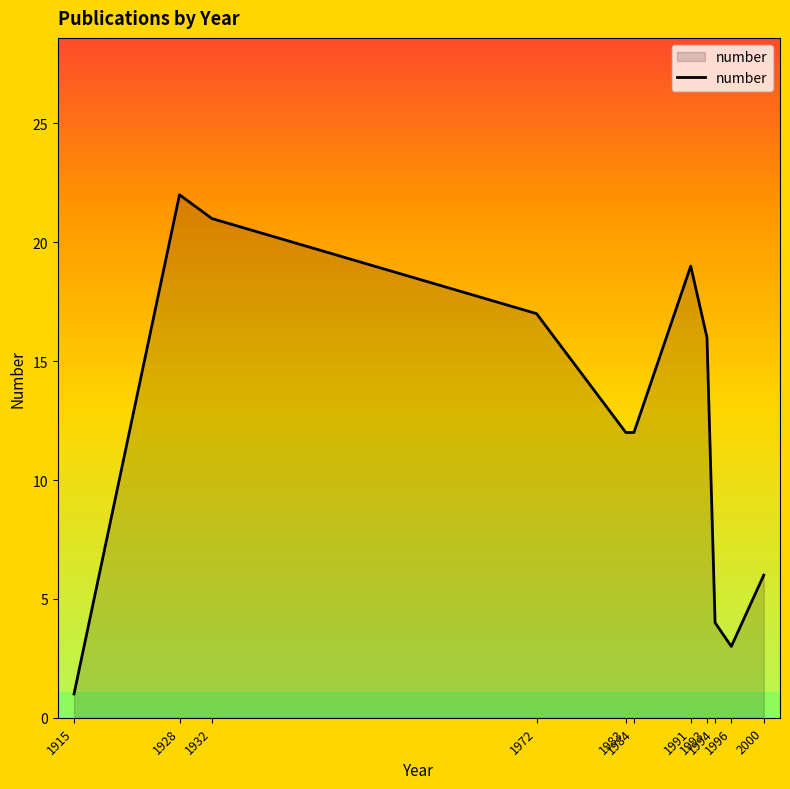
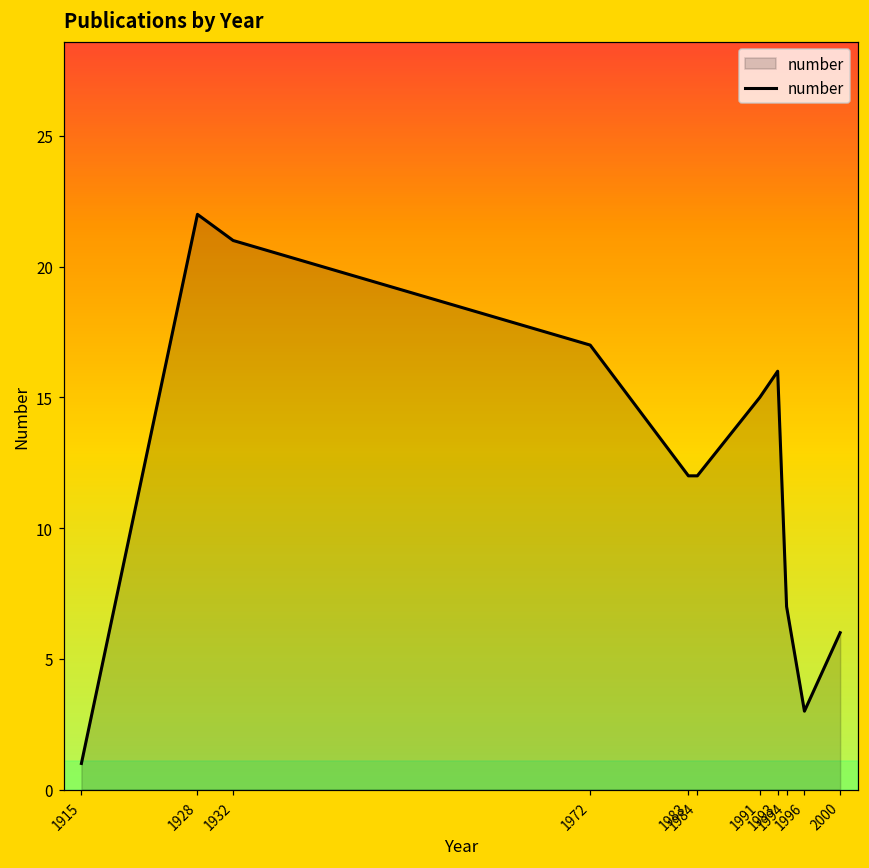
  {
    "1928": 22,
    "1932": 21,
    "1972": 17,
    "1983": 12,
    "1984": 12,
-   "1991": 19,
+   "1991": 15,
    "1993": 16,
-   "1994": 4,
+   "1994": 7,
    "1996": 3,
    "2000": 6
  }
